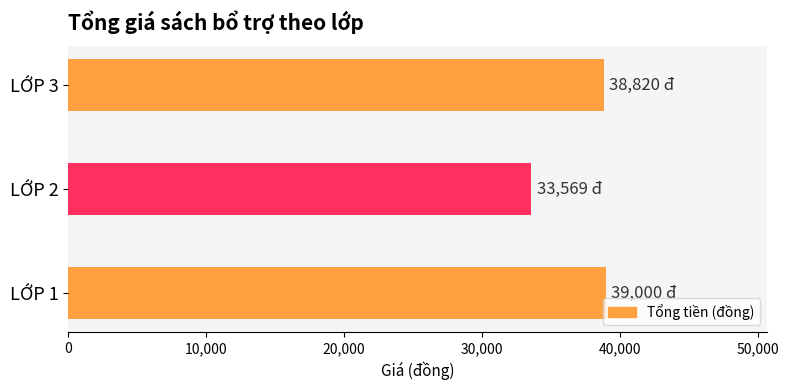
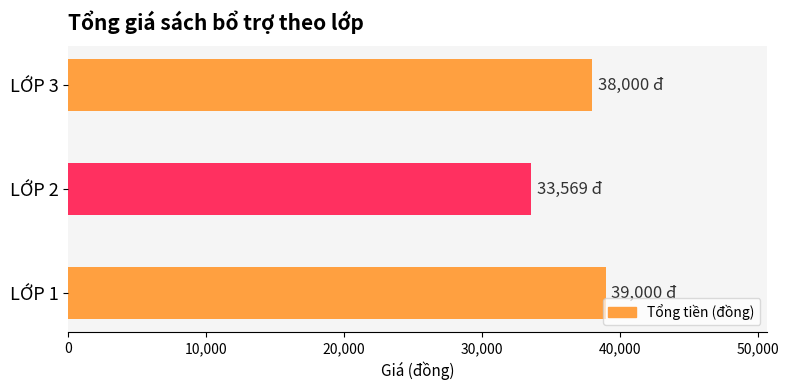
  {
-   "LỚP 3": "38,820",
+   "LỚP 3": "38,000",
    "LỚP 2": "33,569"
  }
